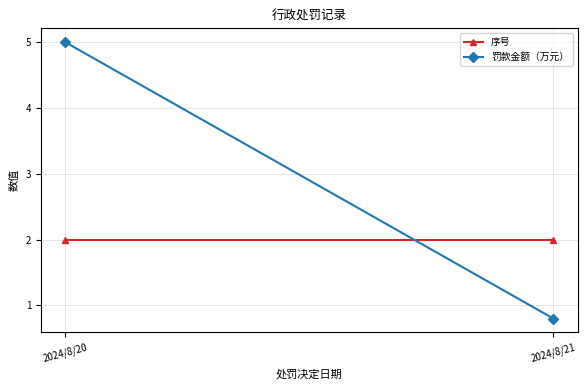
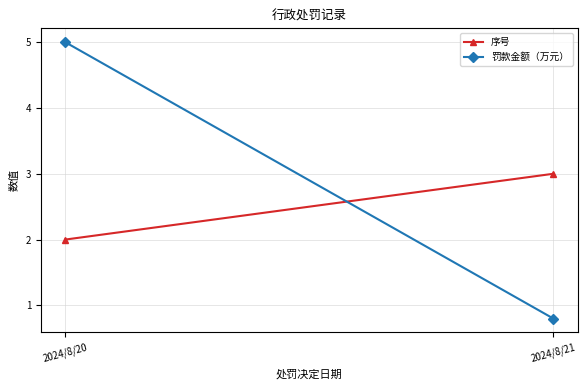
  {
    "序号": {
      "2024/8/20": 2,
-     "2024/8/21": 2
+     "2024/8/21": 3
    },
    "罚款金额（万元）": {
      "2024/8/20": 5,
      "2024/8/21": 0.8
    }
  }
